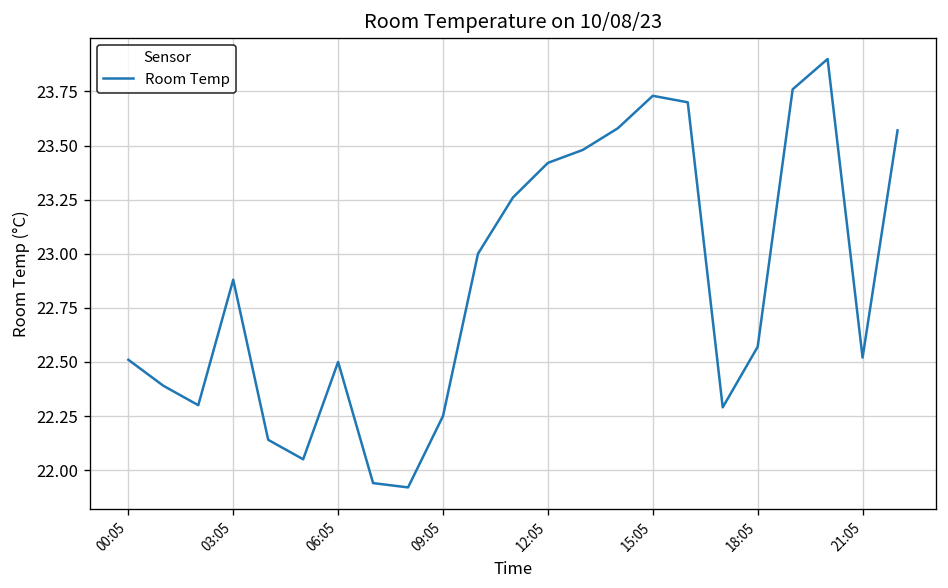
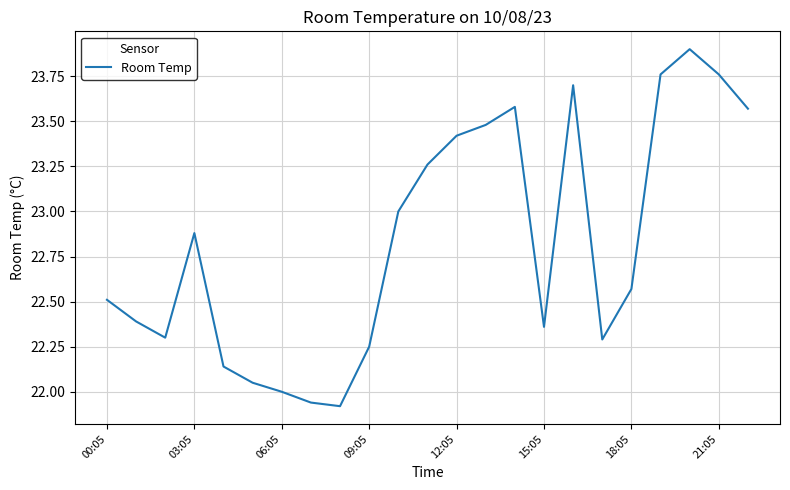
  {
    "00:05": 22.51,
    "03:05": 22.88,
-   "06:05": 22.5,
+   "06:05": 22.0,
    "09:05": 22.25,
    "12:05": 23.42,
-   "15:05": 23.73,
+   "15:05": 22.36,
    "18:05": 22.57,
-   "21:05": 22.52
+   "21:05": 23.76
  }
